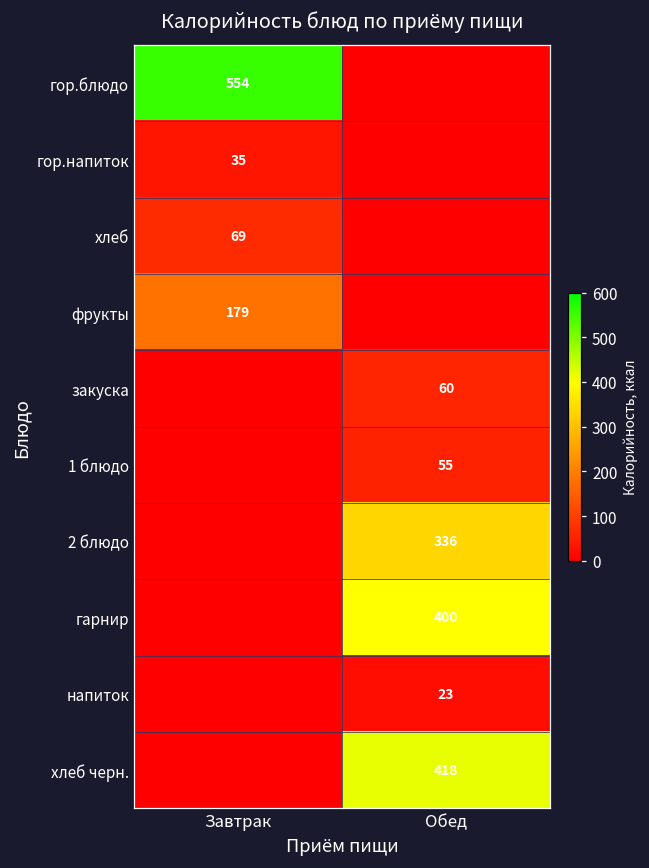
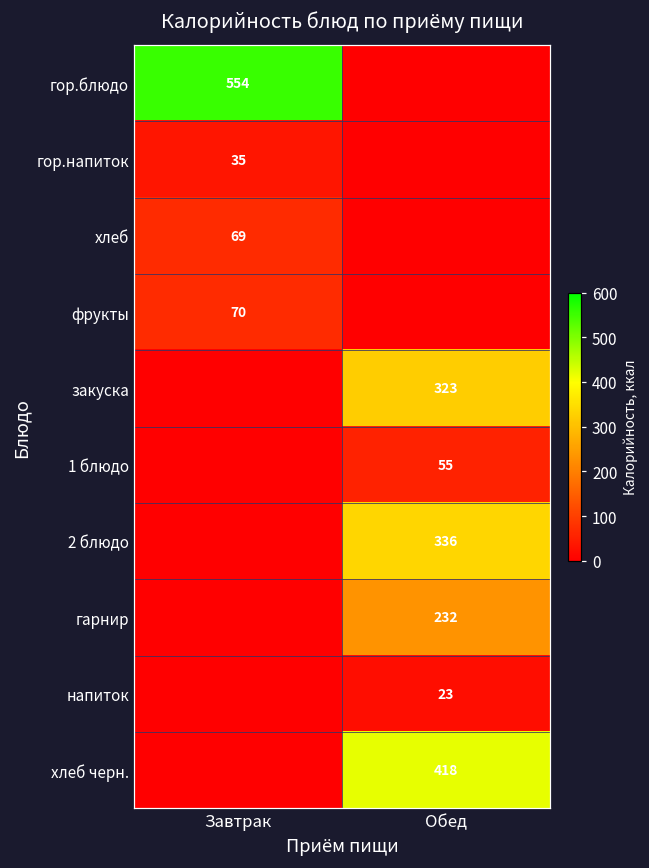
  {
    "гор.блюдо": {
      "Завтрак": 554
    },
    "гор.напиток": {
      "Завтрак": 35
    },
    "хлеб": {
      "Завтрак": 69
    },
    "фрукты": {
-     "Завтрак": 179
+     "Завтрак": 70
    },
    "закуска": {
-     "Обед": 60
+     "Обед": 323
    },
    "1 блюдо": {
      "Обед": 55
    },
    "2 блюдо": {
      "Обед": 336
    },
    "гарнир": {
-     "Обед": 400
+     "Обед": 232
    },
    "напиток": {
      "Обед": 23
    },
    "хлеб черн.": {
      "Обед": 418
    }
  }
